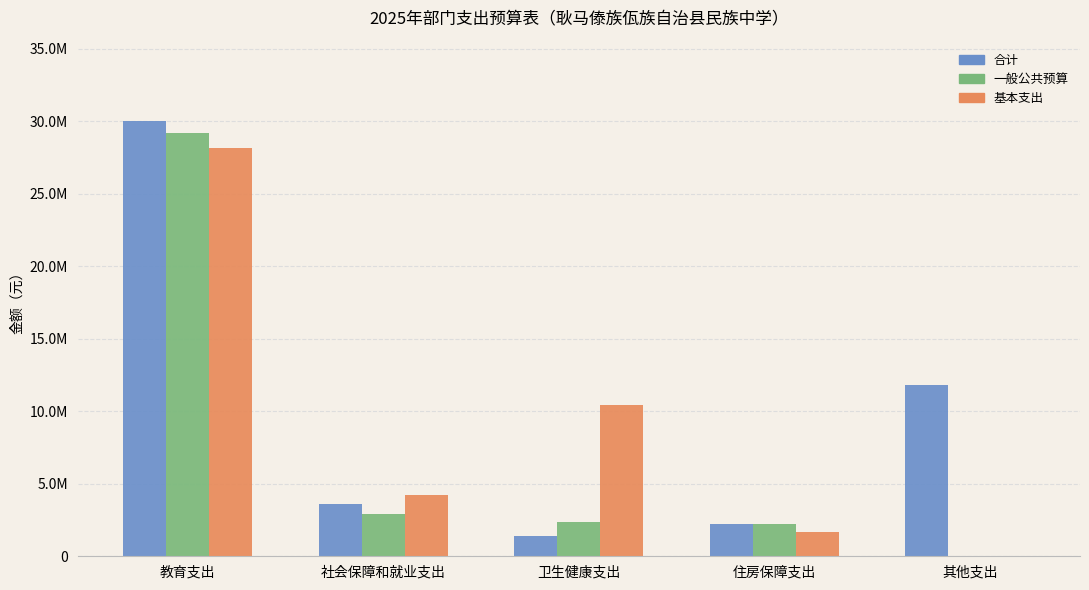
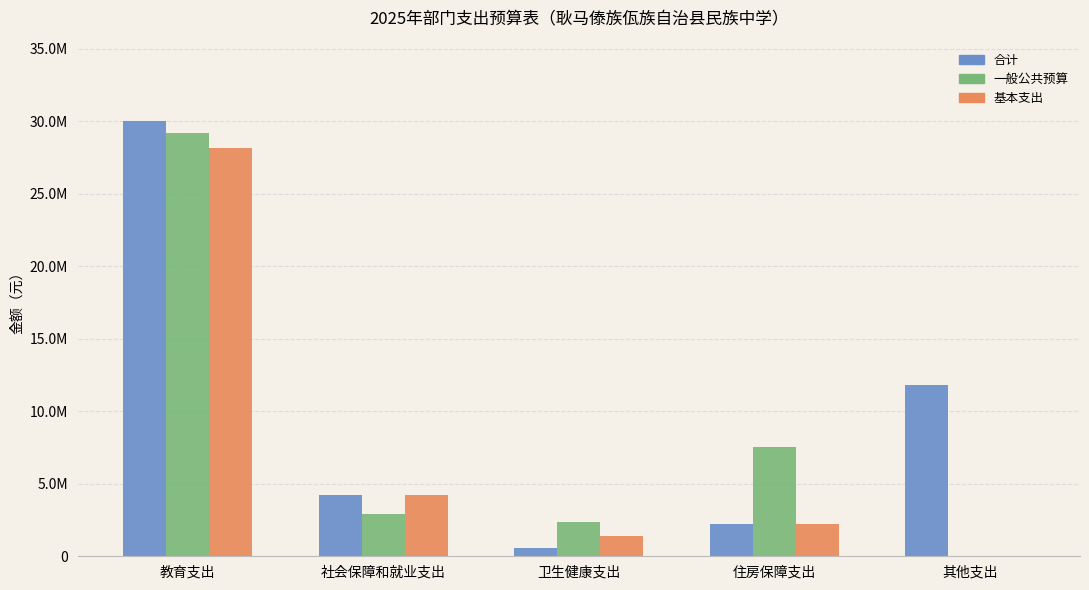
  {
    "合计": {
      "教育支出": 30000000,
-     "社会保障和就业支出": 3600000,
-     "卫生健康支出": 1400000,
+     "社会保障和就业支出": 4200000,
+     "卫生健康支出": 600000,
      "住房保障支出": 2200000,
      "其他支出": 11800000
    },
    "一般公共预算": {
      "教育支出": 29200000,
      "社会保障和就业支出": 2900000,
      "卫生健康支出": 2300000,
-     "住房保障支出": 2200000,
+     "住房保障支出": 7600000,
      "其他支出": 0
    },
    "基本支出": {
      "教育支出": 28100000,
      "社会保障和就业支出": 4200000,
-     "卫生健康支出": 10400000,
-     "住房保障支出": 1600000,
+     "卫生健康支出": 1400000,
+     "住房保障支出": 2200000,
      "其他支出": 0
    }
  }
